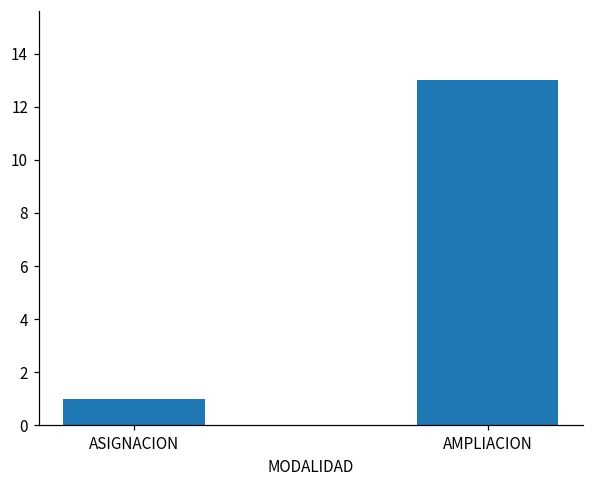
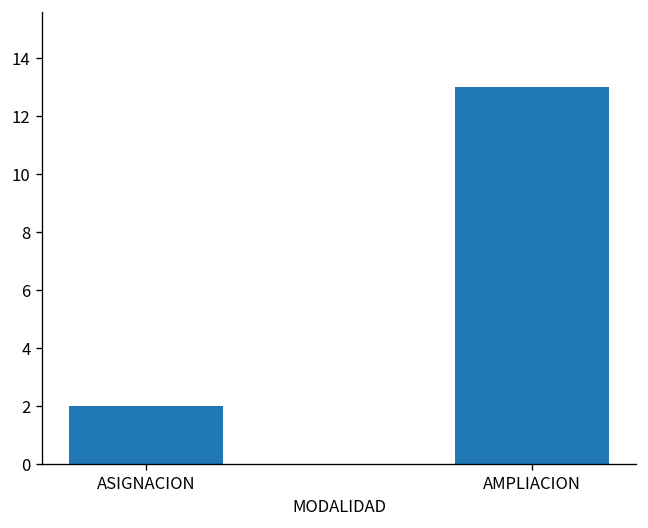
  {
-   "ASIGNACION": 1,
+   "ASIGNACION": 2,
    "AMPLIACION": 13
  }
